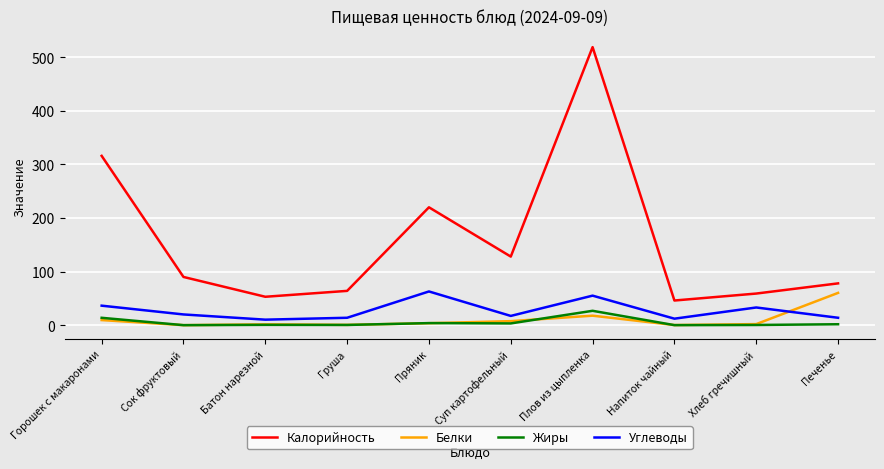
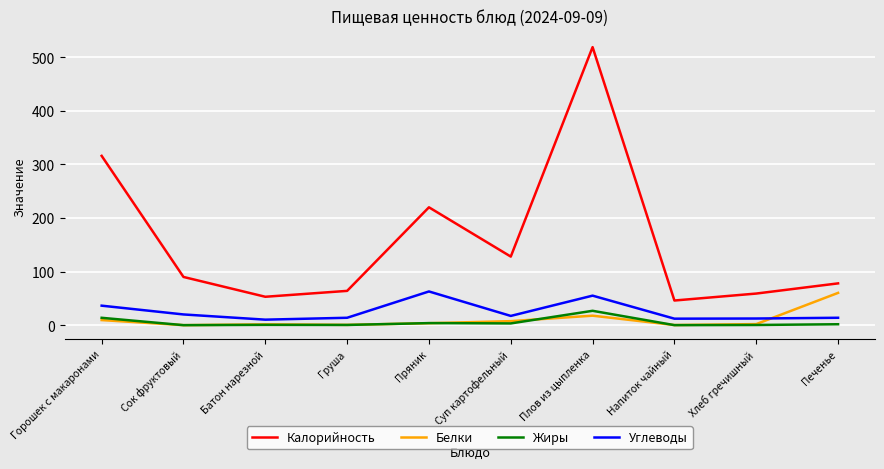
  {
    "Калорийность": {
      "Горошек с макаронами": 320,
      "Сок фруктовый": 90,
      "Батон нарезной": 50,
      "Груша": 60,
      "Пряник": 220,
      "Суп картофельный": 130,
      "Плов из цыпленка": 520,
      "Напиток чайный": 50,
      "Хлеб гречишный": 60,
      "Печенье": 80
    },
    "Белки": {
      "Плов из цыпленка": 20,
      "Печенье": 60
    },
    "Жиры": {
      "Плов из цыпленка": 30,
      "Печенье": 0
    },
    "Углеводы": {
      "Горошек с макаронами": 40,
      "Сок фруктовый": 20,
      "Батон нарезной": 10,
      "Груша": 10,
      "Пряник": 60,
      "Суп картофельный": 20,
      "Плов из цыпленка": 60,
      "Напиток чайный": 10,
-     "Хлеб гречишный": 30,
+     "Хлеб гречишный": 10,
      "Печенье": 10
    }
  }
